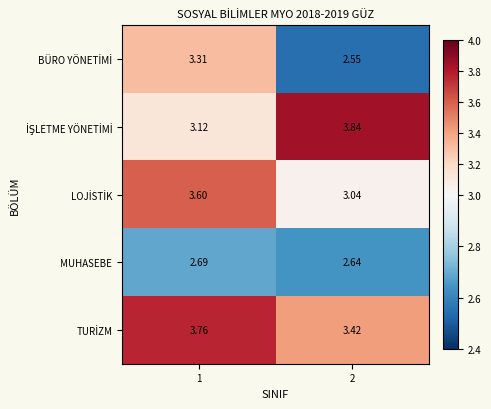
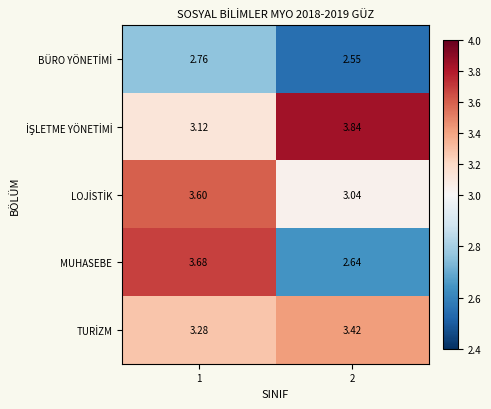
  {
    "BÜRO YÖNETİMİ": {
-     "1": 3.31
+     "1": 2.76
    },
    "MUHASEBE": {
-     "1": 2.69
+     "1": 3.68
    },
    "TURİZM": {
-     "1": 3.76
+     "1": 3.28
    }
  }
